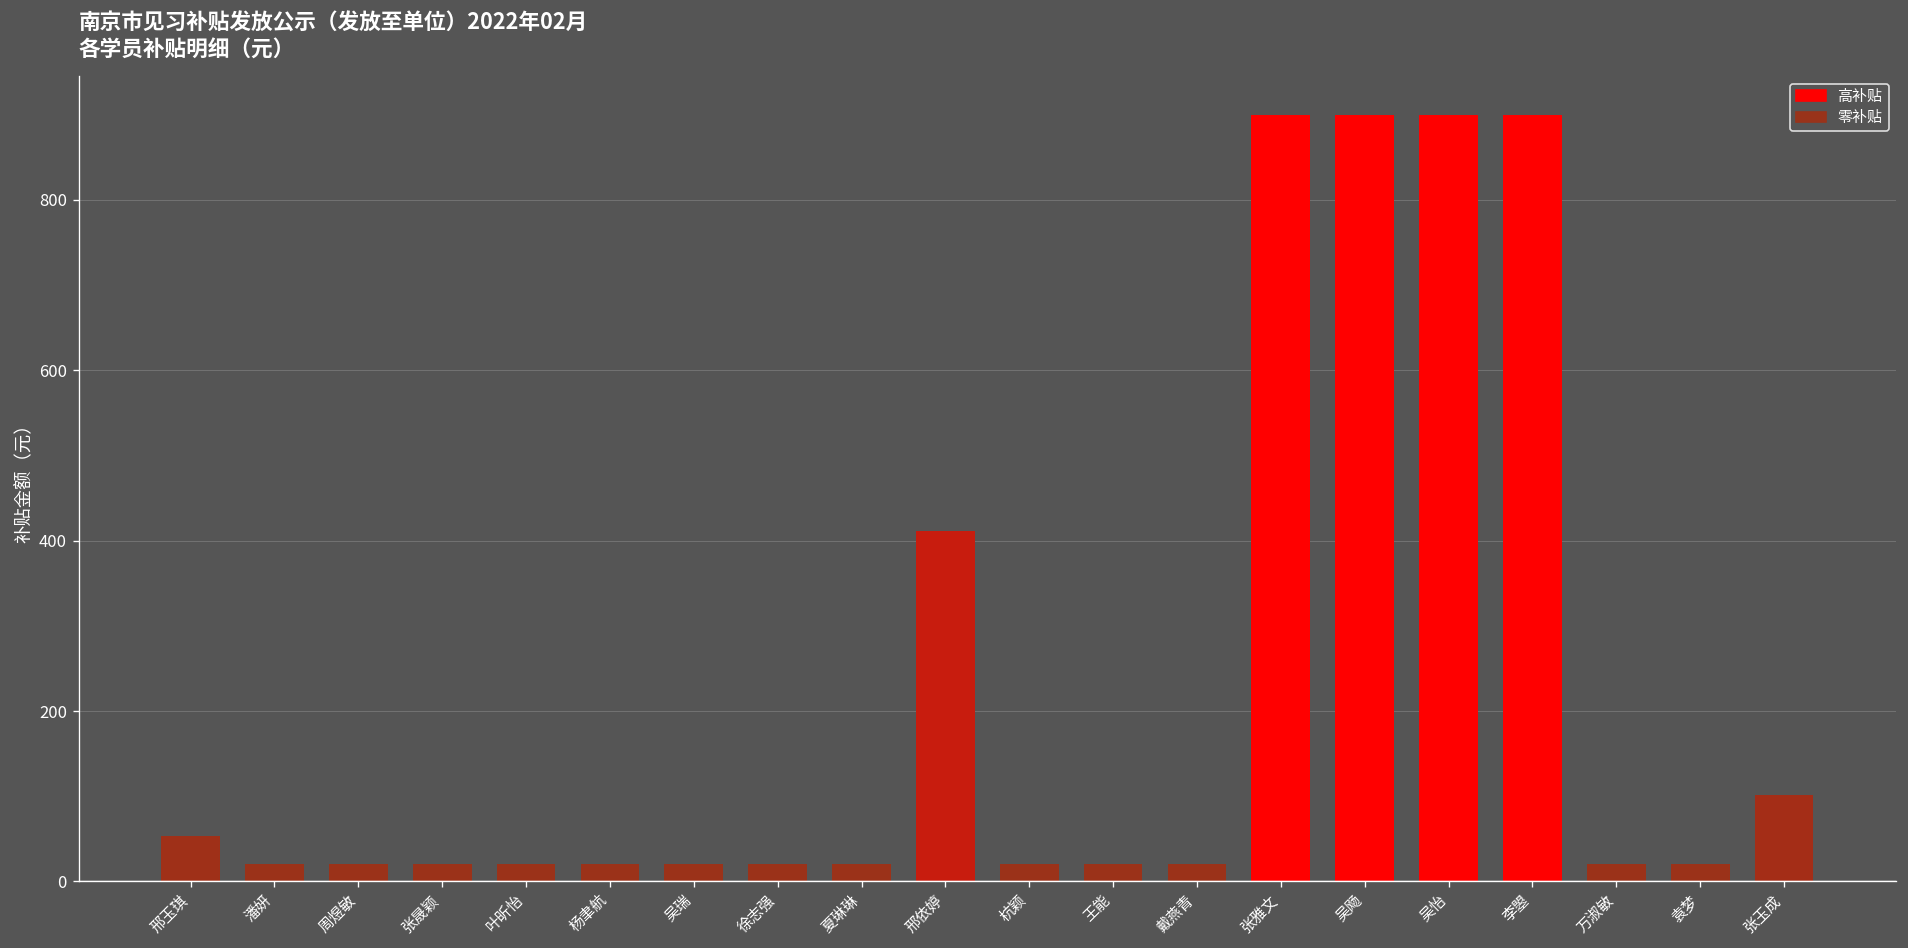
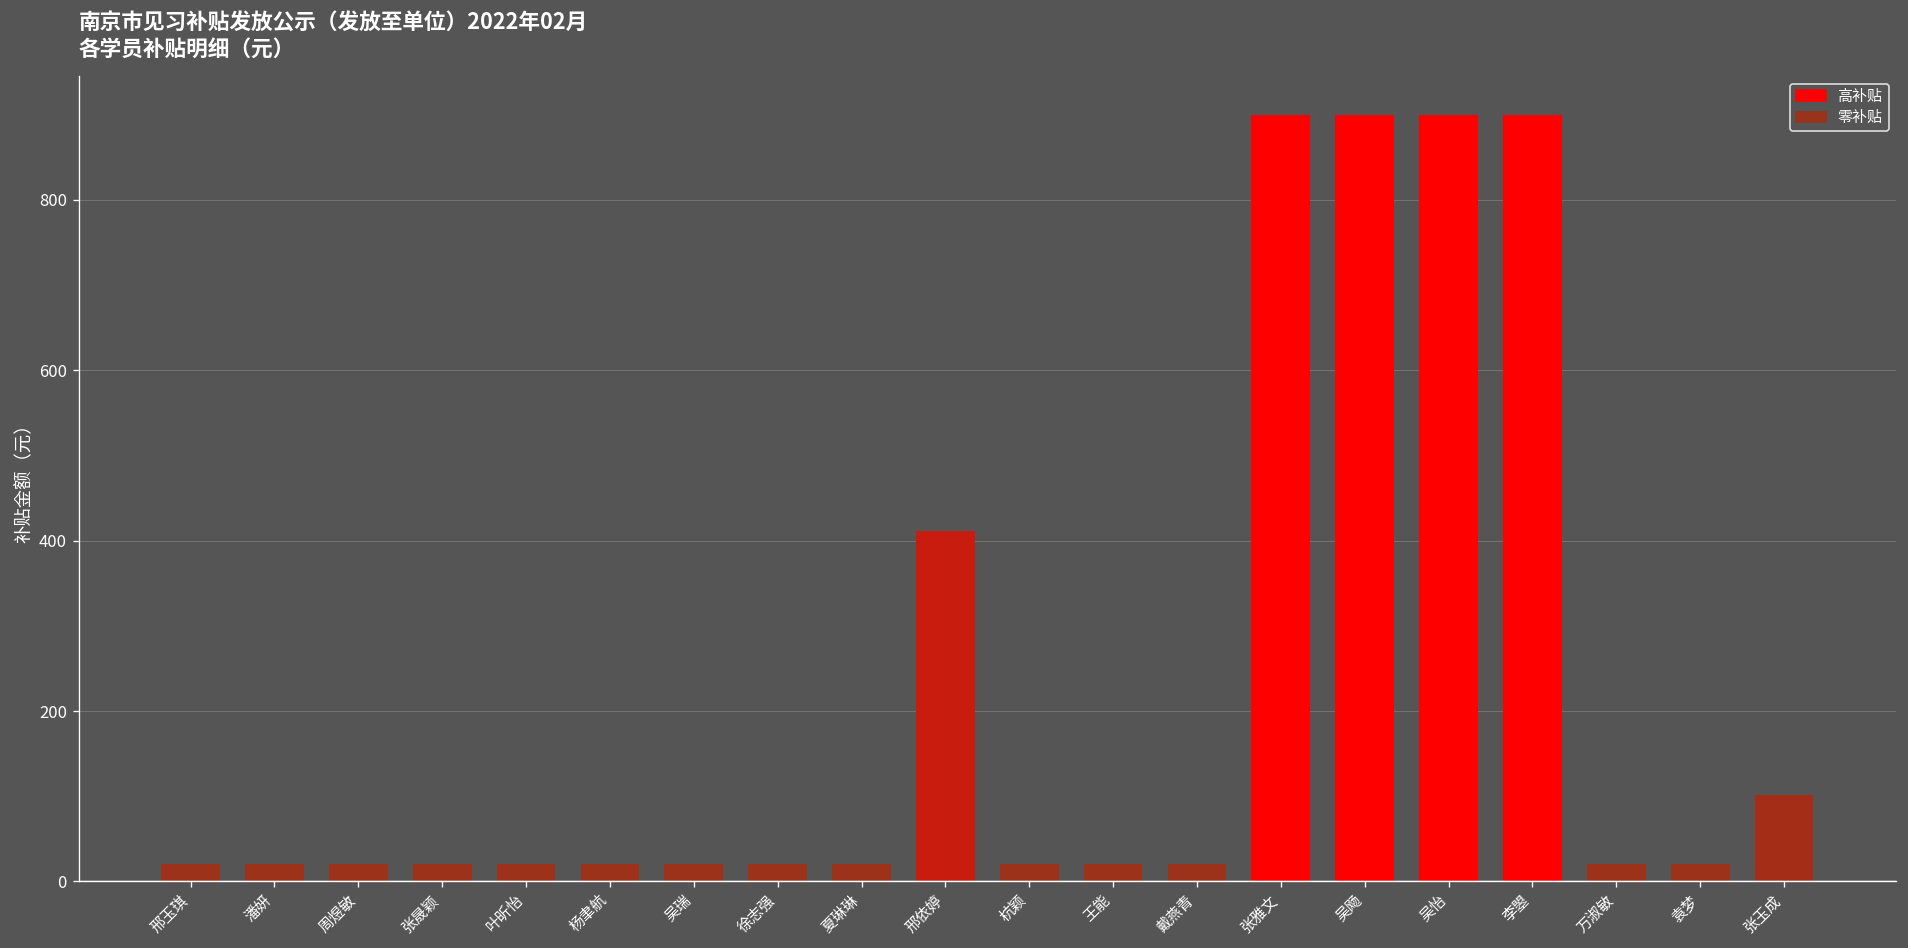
  {
-   "邢玉琪": 50,
+   "邢玉琪": 20,
    "潘妍": 20,
    "周煜敏": 20,
    "张晟颖": 20,
    "叶昕怡": 20,
    "杨聿航": 20,
    "吴瑞": 20,
    "徐志强": 20,
    "夏琳琳": 20,
    "邢依婷": 410,
    "杭颖": 20,
    "王能": 20,
    "戴燕青": 20,
    "张雅文": 900,
    "吴飏": 900,
    "吴怡": 900,
    "李曌": 900,
    "万淑敏": 20,
    "袁梦": 20,
    "张玉成": 100
  }
